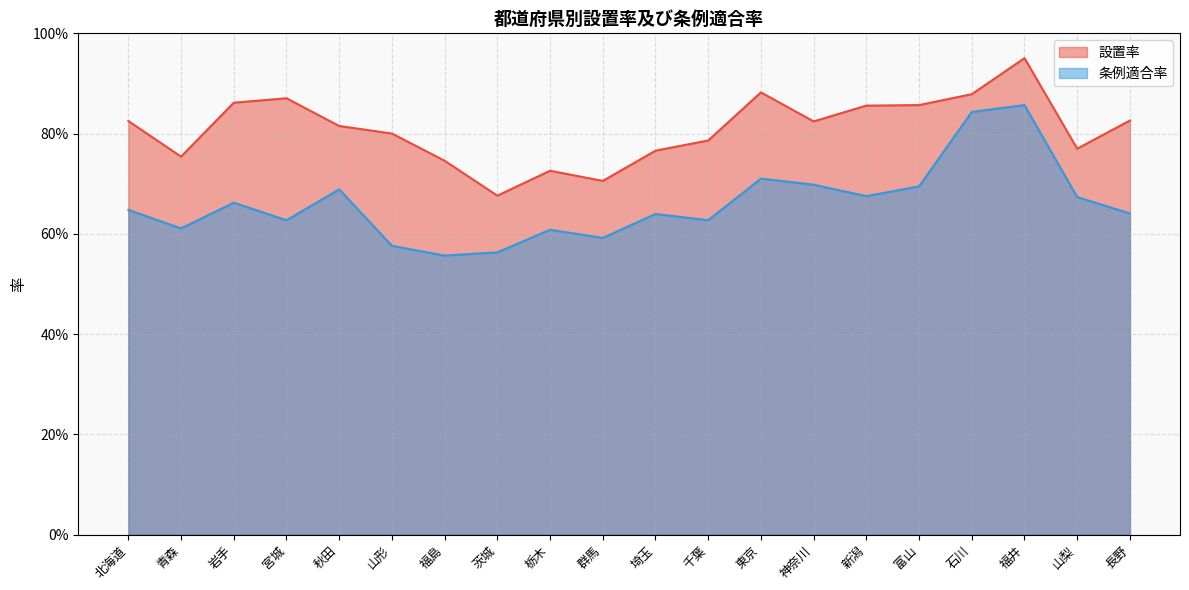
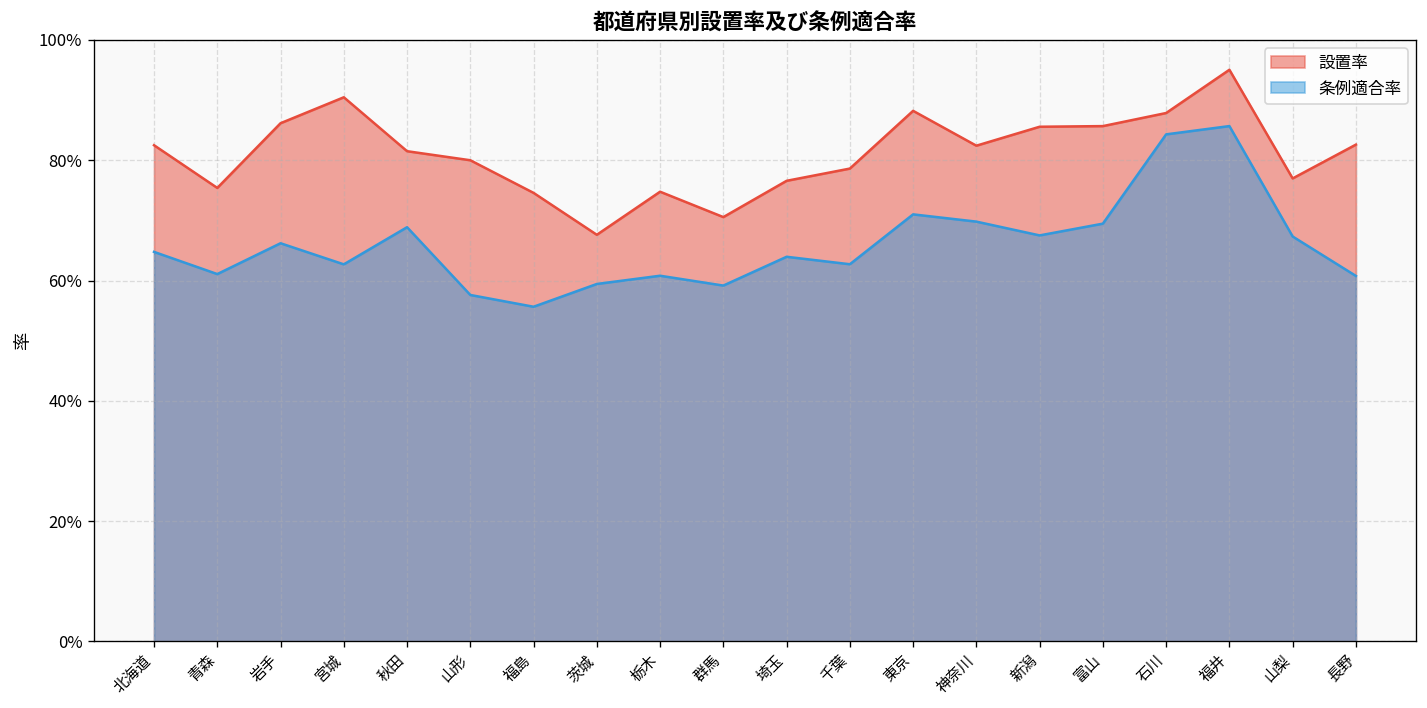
  {
    "設置率": {
      "北海道": "83%",
      "青森": "75%",
      "岩手": "86%",
-     "宮城": "87%",
+     "宮城": "90%",
      "秋田": "82%",
      "山形": "80%",
      "福島": "75%",
      "茨城": "68%",
-     "栃木": "73%",
+     "栃木": "75%",
      "群馬": "71%",
      "埼玉": "77%",
      "千葉": "79%",
      "東京": "88%",
      "神奈川": "82%",
      "新潟": "86%",
      "富山": "86%",
      "石川": "88%",
      "福井": "95%",
      "山梨": "77%",
      "長野": "83%"
    },
    "条例適合率": {
      "北海道": "65%",
      "青森": "61%",
      "岩手": "66%",
      "宮城": "63%",
      "秋田": "69%",
      "山形": "58%",
      "福島": "56%",
-     "茨城": "56%",
+     "茨城": "59%",
      "栃木": "61%",
      "群馬": "59%",
      "埼玉": "64%",
      "千葉": "63%",
      "東京": "71%",
      "神奈川": "70%",
      "新潟": "68%",
      "富山": "69%",
      "石川": "84%",
      "福井": "86%",
      "山梨": "67%",
-     "長野": "64%"
+     "長野": "61%"
    }
  }
